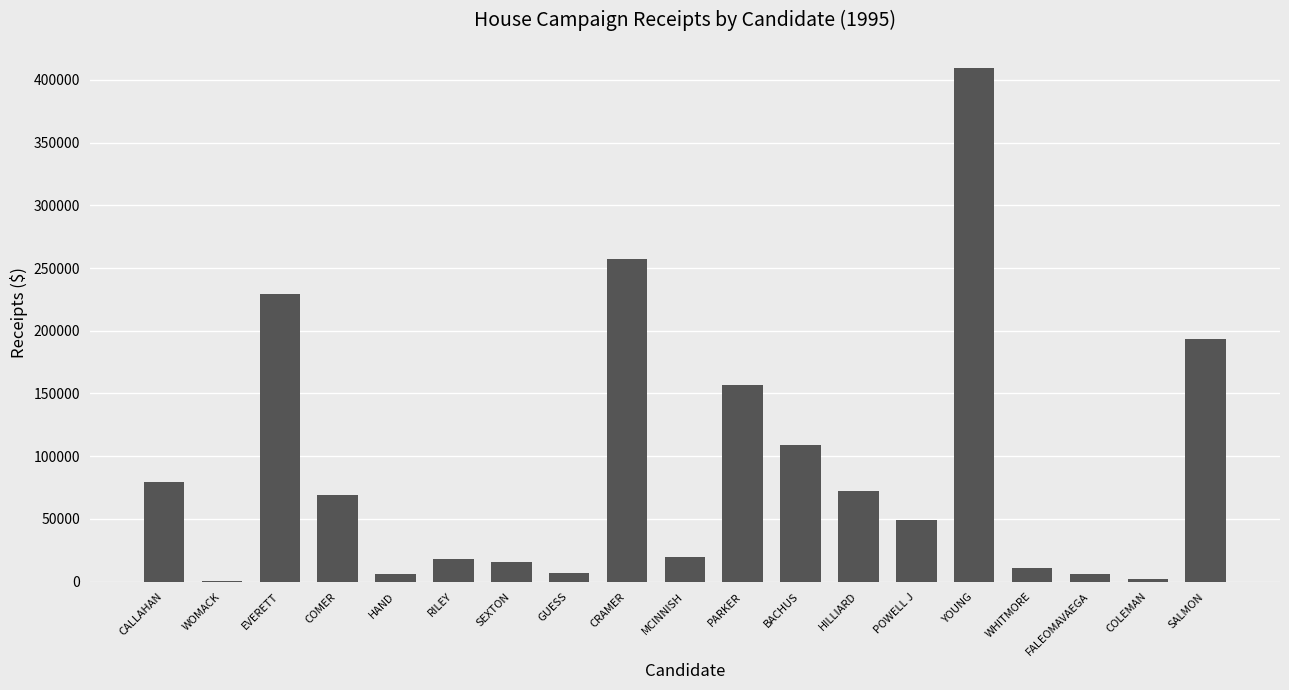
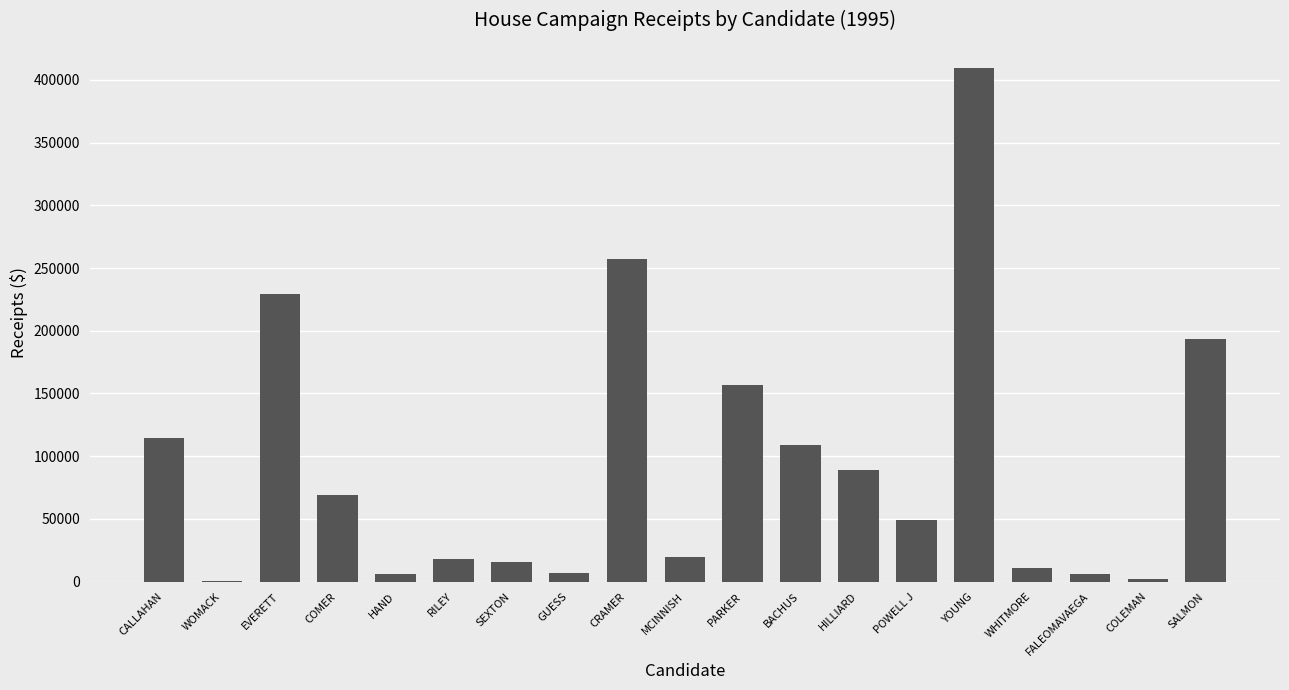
  {
-   "CALLAHAN": 79000,
+   "CALLAHAN": 114000,
    "EVERETT": 229000,
    "COMER": 69000,
    "HAND": 6000,
    "RILEY": 18000,
    "SEXTON": 16000,
    "GUESS": 7000,
    "CRAMER": 257000,
    "MCINNISH": 20000,
    "PARKER": 156000,
    "BACHUS": 109000,
-   "HILLIARD": 73000,
+   "HILLIARD": 89000,
    "POWELL J": 49000,
    "YOUNG": 409000,
    "WHITMORE": 11000,
    "FALEOMAVAEGA": 7000,
    "SALMON": 194000
  }
